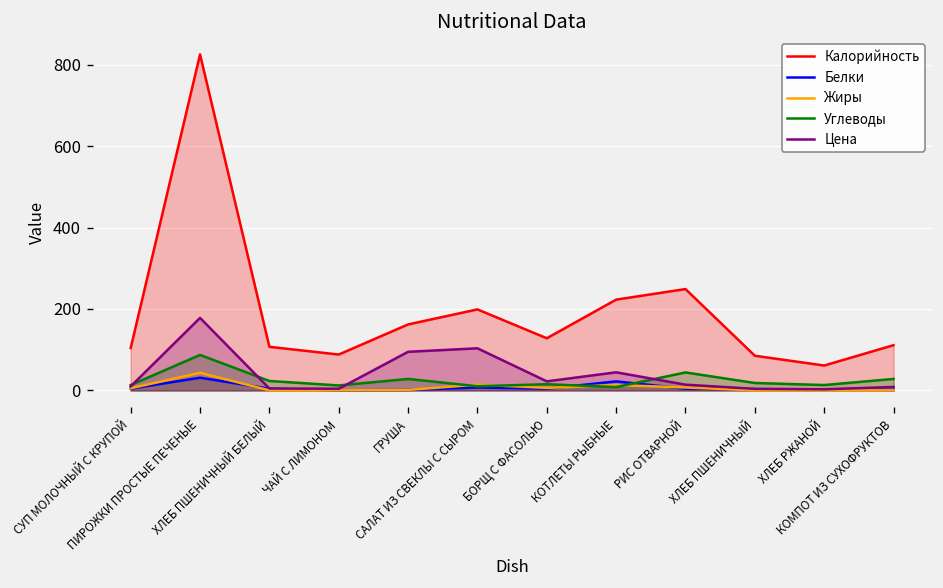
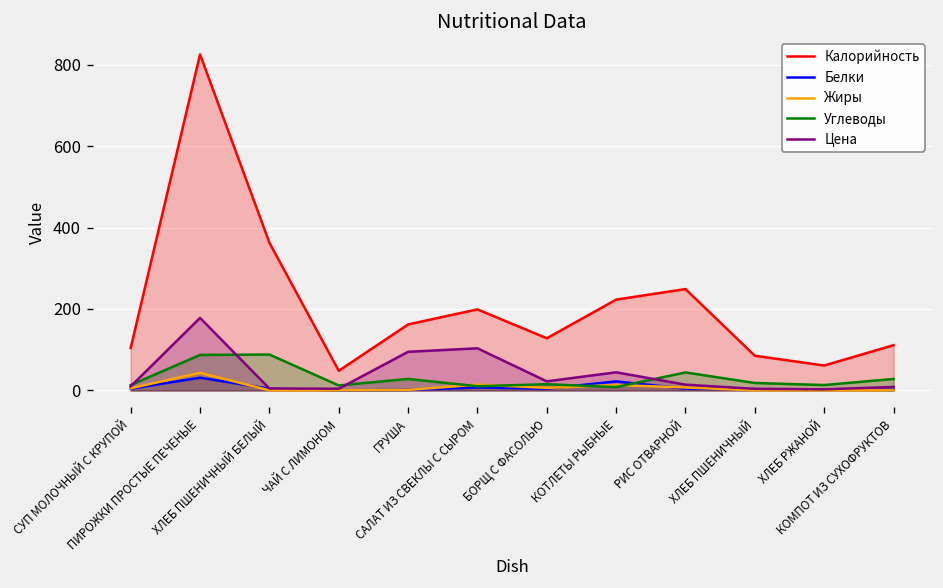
  {
    "Калорийность": {
      "СУП МОЛОЧНЫЙ С КРУПОЙ": 100,
      "ПИРОЖКИ ПРОСТЫЕ ПЕЧЕНЫЕ": 830,
-     "ХЛЕБ ПШЕНИЧНЫЙ БЕЛЫЙ": 110,
-     "ЧАЙ С ЛИМОНОМ": 90,
+     "ХЛЕБ ПШЕНИЧНЫЙ БЕЛЫЙ": 360,
+     "ЧАЙ С ЛИМОНОМ": 50,
      "ГРУША": 160,
      "САЛАТ ИЗ СВЕКЛЫ С СЫРОМ": 200,
      "БОРЩ С ФАСОЛЬЮ": 130,
      "КОТЛЕТЫ РЫБНЫЕ": 220,
      "РИС ОТВАРНОЙ": 250,
      "ХЛЕБ ПШЕНИЧНЫЙ": 90,
      "ХЛЕБ РЖАНОЙ": 60,
      "КОМПОТ ИЗ СУХОФРУКТОВ": 110
    },
    "Белки": {
      "ПИРОЖКИ ПРОСТЫЕ ПЕЧЕНЫЕ": 30,
      "КОТЛЕТЫ РЫБНЫЕ": 20
    },
    "Жиры": {
      "ПИРОЖКИ ПРОСТЫЕ ПЕЧЕНЫЕ": 40
    },
    "Углеводы": {
      "ПИРОЖКИ ПРОСТЫЕ ПЕЧЕНЫЕ": 90,
-     "ХЛЕБ ПШЕНИЧНЫЙ БЕЛЫЙ": 20,
+     "ХЛЕБ ПШЕНИЧНЫЙ БЕЛЫЙ": 90,
      "ЧАЙ С ЛИМОНОМ": 10,
      "ГРУША": 30,
      "РИС ОТВАРНОЙ": 40,
      "ХЛЕБ ПШЕНИЧНЫЙ": 20,
      "ХЛЕБ РЖАНОЙ": 10,
      "КОМПОТ ИЗ СУХОФРУКТОВ": 30
    },
    "Цена": {
      "ПИРОЖКИ ПРОСТЫЕ ПЕЧЕНЫЕ": 180,
      "ГРУША": 90,
      "САЛАТ ИЗ СВЕКЛЫ С СЫРОМ": 100,
      "КОТЛЕТЫ РЫБНЫЕ": 40
    }
  }
